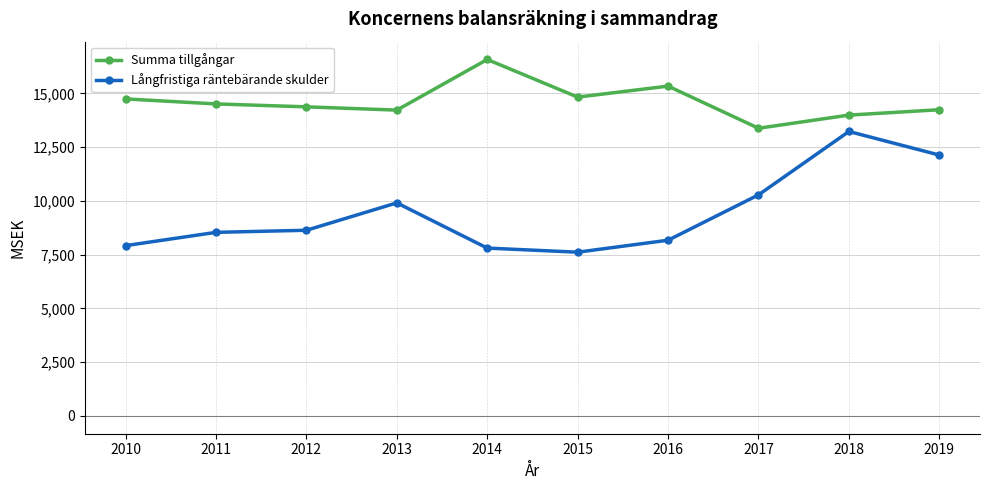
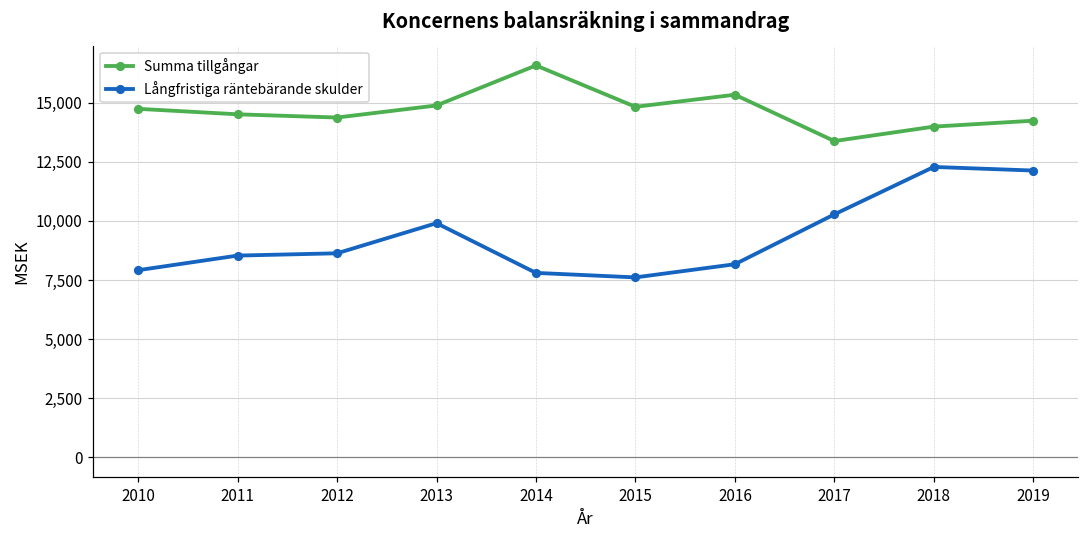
  {
    "Summa tillgångar": {
      "2010": "14,700",
      "2011": "14,500",
      "2012": "14,400",
-     "2013": "14,200",
+     "2013": "14,900",
      "2014": "16,600",
      "2015": "14,800",
      "2016": "15,300",
      "2017": "13,400",
      "2018": "14,000",
      "2019": "14,200"
    },
    "Långfristiga räntebärande skulder": {
      "2010": "7,900",
      "2011": "8,500",
      "2012": "8,600",
      "2013": "9,900",
      "2014": "7,800",
      "2015": "7,600",
      "2016": "8,200",
      "2017": "10,300",
-     "2018": "13,200",
+     "2018": "12,300",
      "2019": "12,100"
    }
  }
